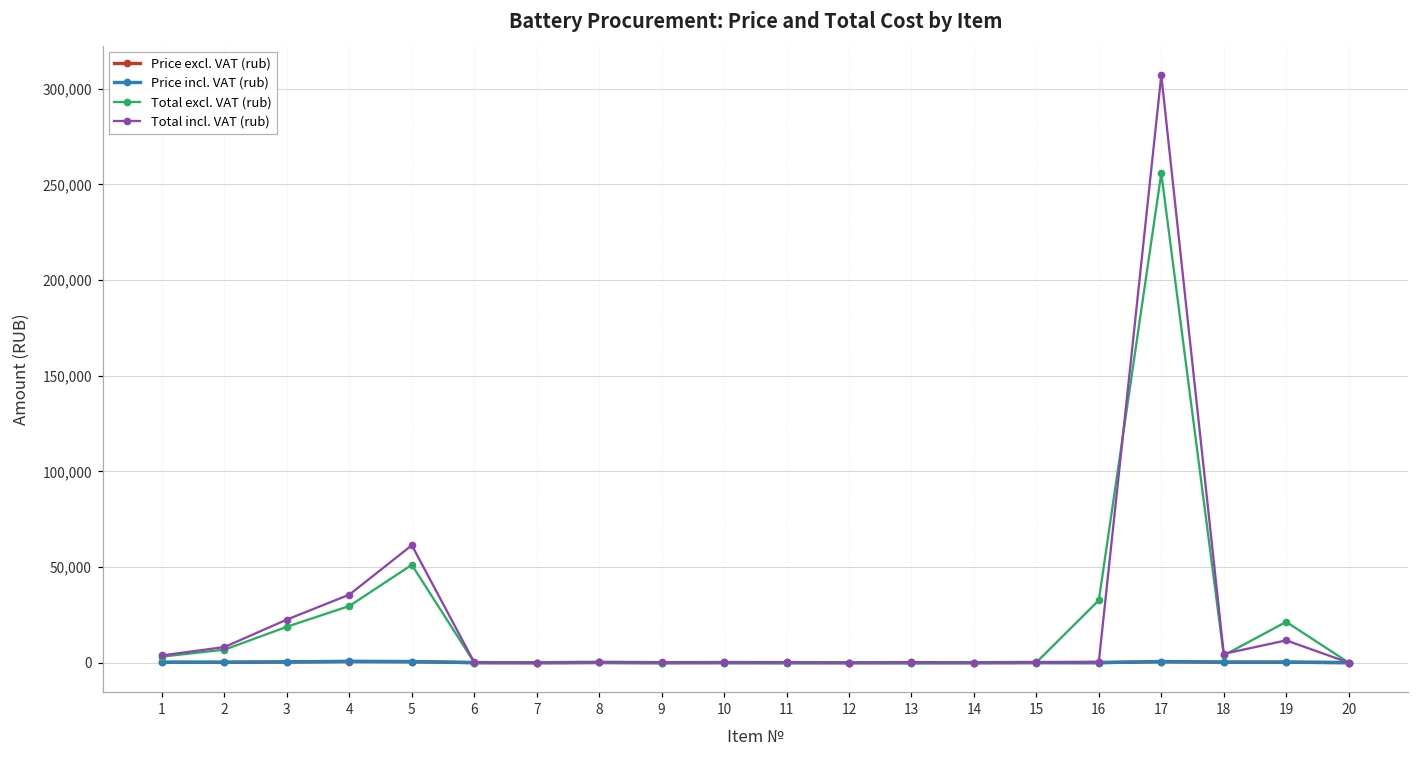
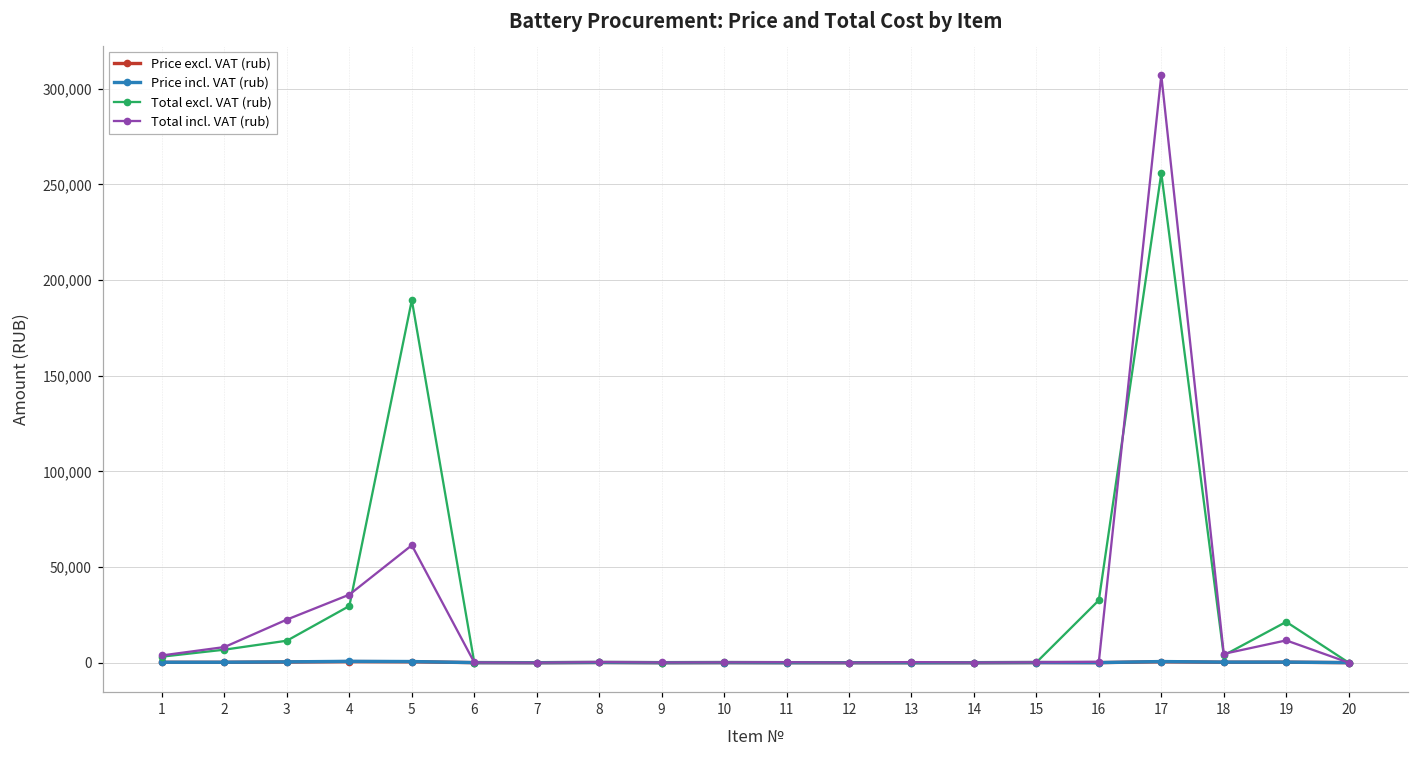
  {
    "Total excl. VAT (rub)": {
-     "3": "19,000",
+     "3": "12,000",
      "4": "30,000",
-     "5": "51,000",
+     "5": "189,000",
      "16": "33,000",
      "17": "256,000",
      "19": "21,000"
    },
    "Total incl. VAT (rub)": {
      "3": "23,000",
      "4": "36,000",
      "5": "61,000",
      "17": "307,000",
      "19": "12,000"
    }
  }
